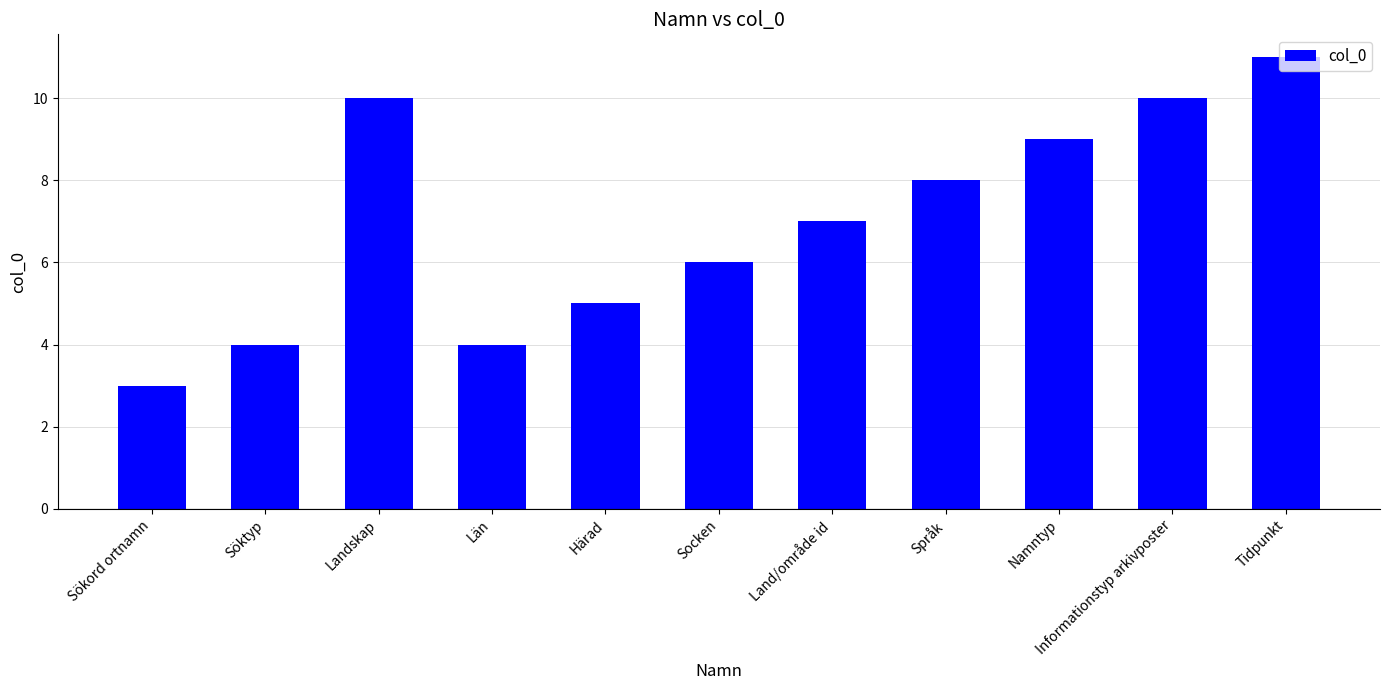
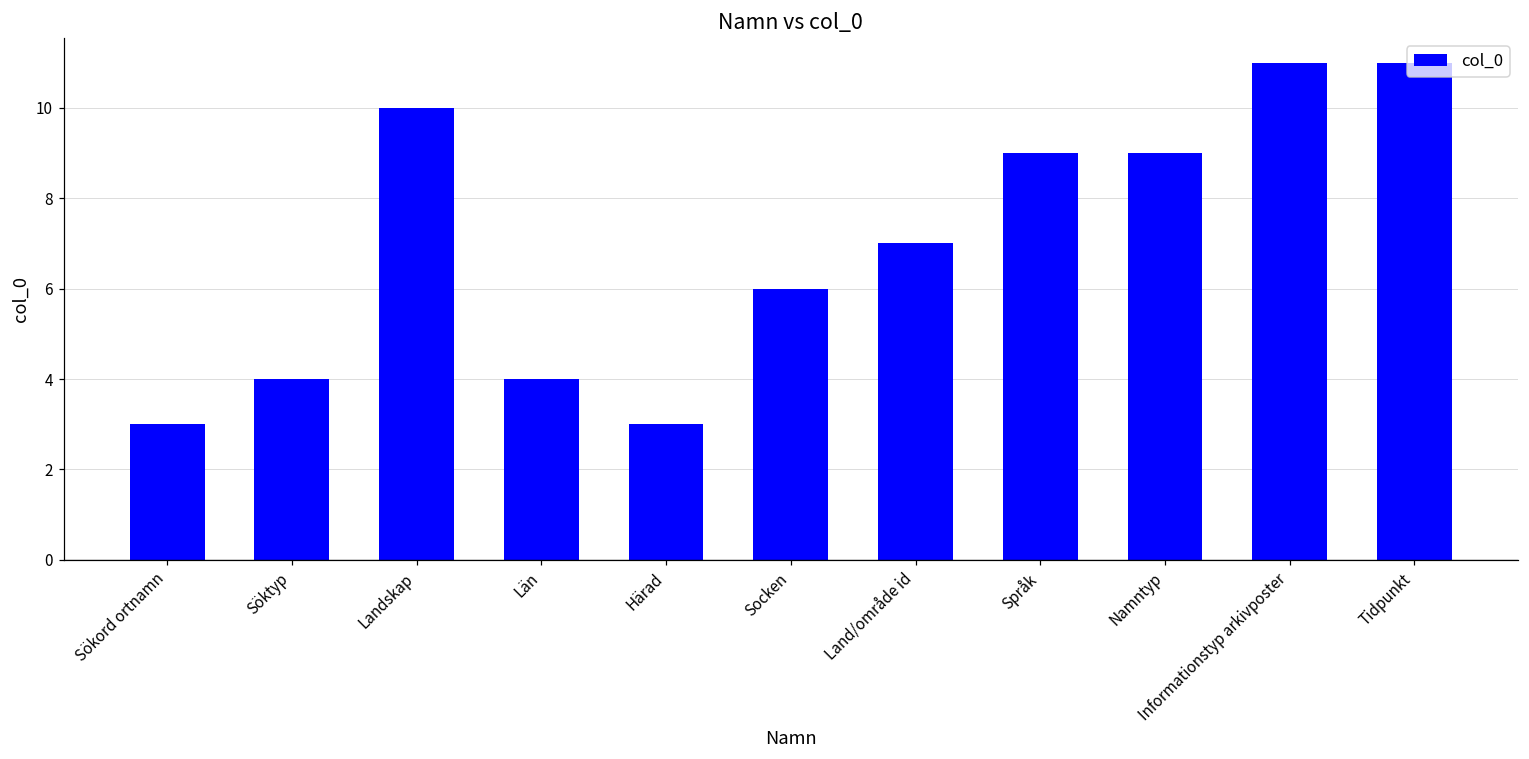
  {
    "Sökord ortnamn": 3,
    "Söktyp": 4,
    "Landskap": 10,
    "Län": 4,
-   "Härad": 5,
+   "Härad": 3,
    "Socken": 6,
    "Land/område id": 7,
-   "Språk": 8,
+   "Språk": 9,
    "Namntyp": 9,
-   "Informationstyp arkivposter": 10
+   "Informationstyp arkivposter": 11
  }
